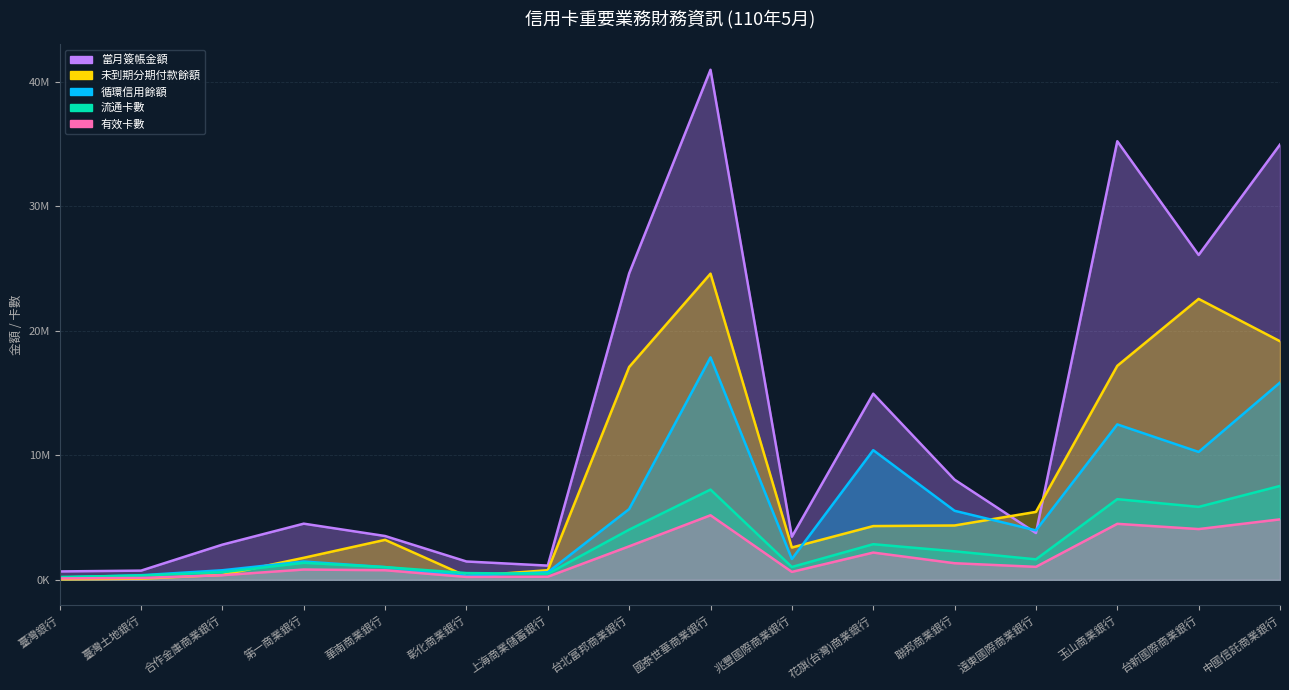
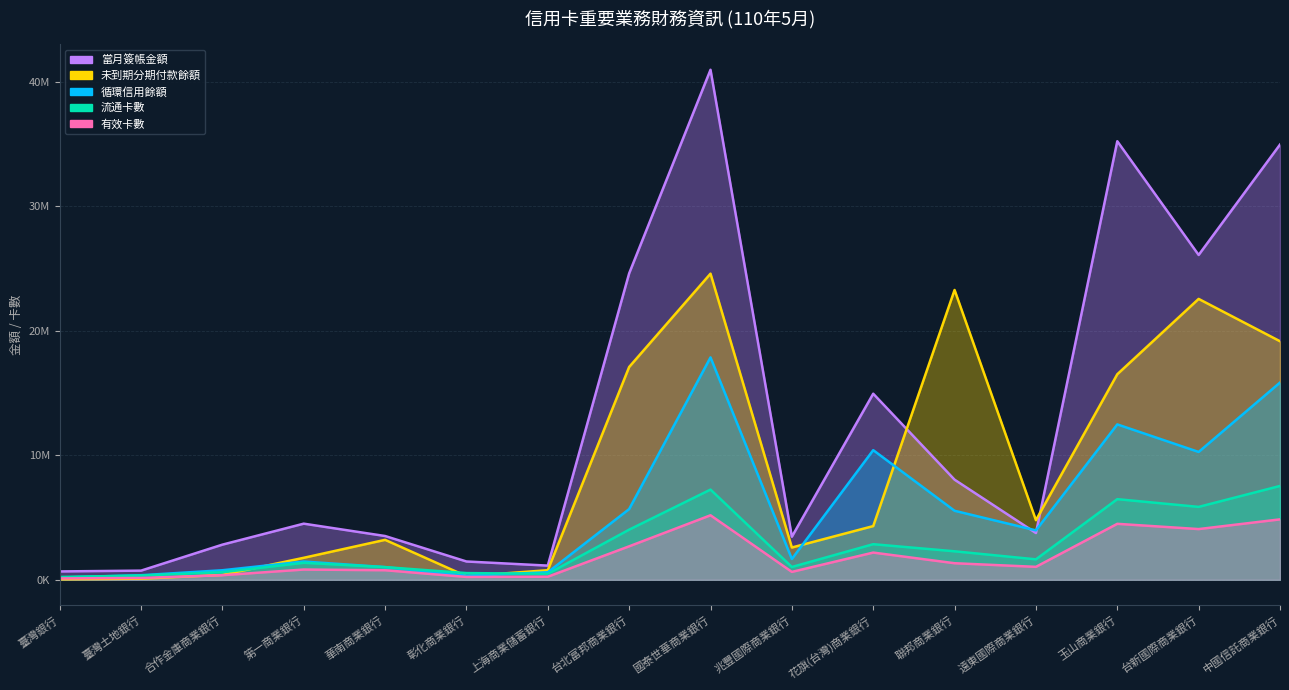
  {
    "未到期分期付款餘額": {
      "第一商業銀行": 1800000,
      "華南商業銀行": 3200000,
      "台北富邦商業銀行": 17100000,
      "國泰世華商業銀行": 24600000,
      "兆豐國際商業銀行": 2600000,
      "花旗(台灣)商業銀行": 4300000,
-     "聯邦商業銀行": 4400000,
-     "遠東國際商業銀行": 5500000,
-     "玉山商業銀行": 17200000,
+     "聯邦商業銀行": 23300000,
+     "遠東國際商業銀行": 4800000,
+     "玉山商業銀行": 16500000,
      "台新國際商業銀行": 22600000,
      "中國信託商業銀行": 19200000
    }
  }
